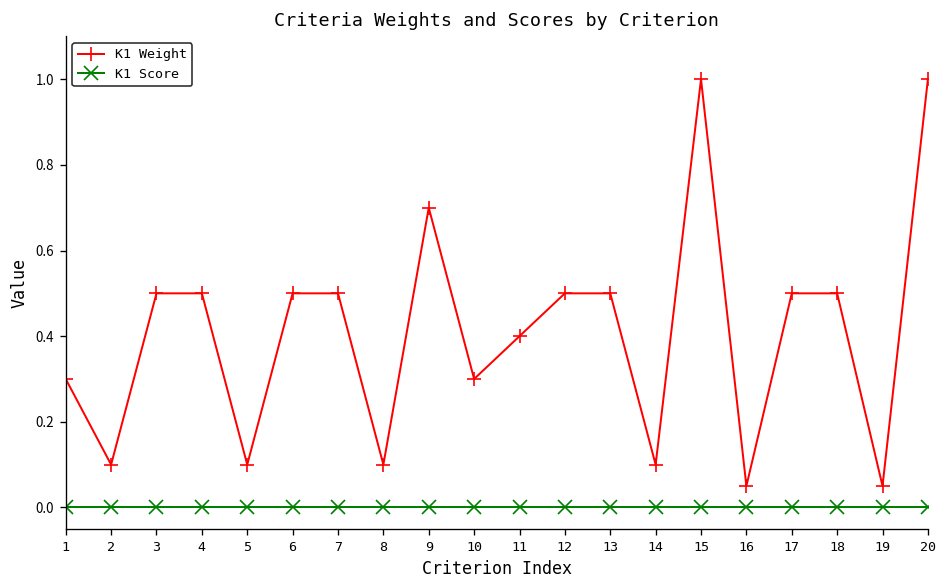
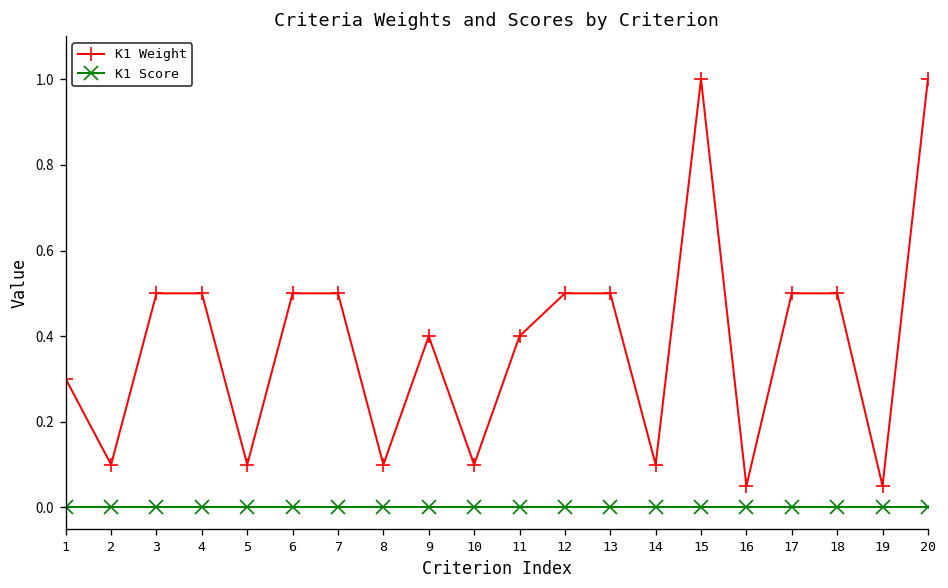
  {
    "K1 Weight": {
      "1": 0.3,
      "2": 0.1,
      "3": 0.5,
      "4": 0.5,
      "5": 0.1,
      "6": 0.5,
      "7": 0.5,
      "8": 0.1,
-     "9": 0.7,
-     "10": 0.3,
+     "9": 0.4,
+     "10": 0.1,
      "11": 0.4,
      "12": 0.5,
      "13": 0.5,
      "14": 0.1,
      "15": 1.0,
      "16": 0.05,
      "17": 0.5,
      "18": 0.5,
      "19": 0.05,
      "20": 1.0
    },
    "K1 Score": {
      "1": 0.0,
      "2": 0.0,
      "3": 0.0,
      "4": 0.0,
      "5": 0.0,
      "6": 0.0,
      "7": 0.0,
      "8": 0.0,
      "9": 0.0,
      "10": 0.0,
      "11": 0.0,
      "12": 0.0,
      "13": 0.0,
      "14": 0.0,
      "15": 0.0,
      "16": 0.0,
      "17": 0.0,
      "18": 0.0,
      "19": 0.0,
      "20": 0.0
    }
  }
